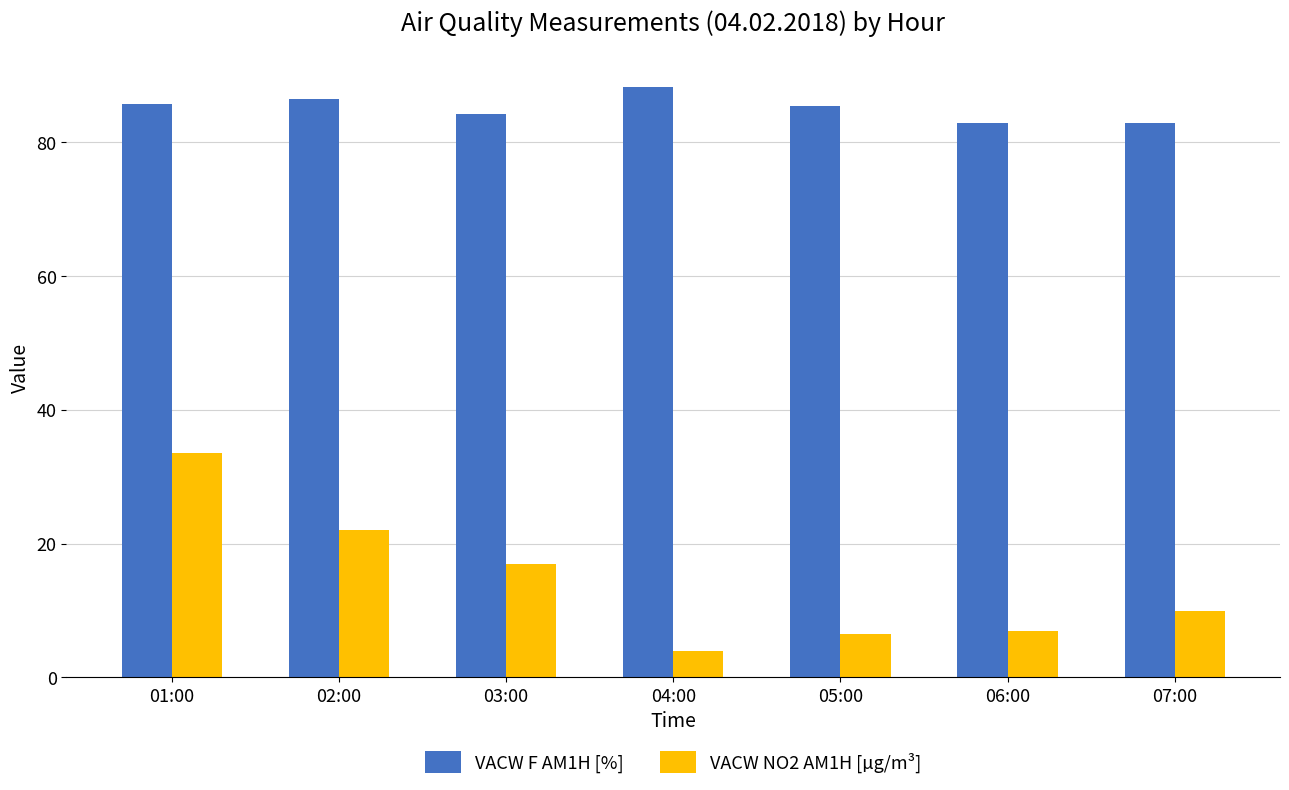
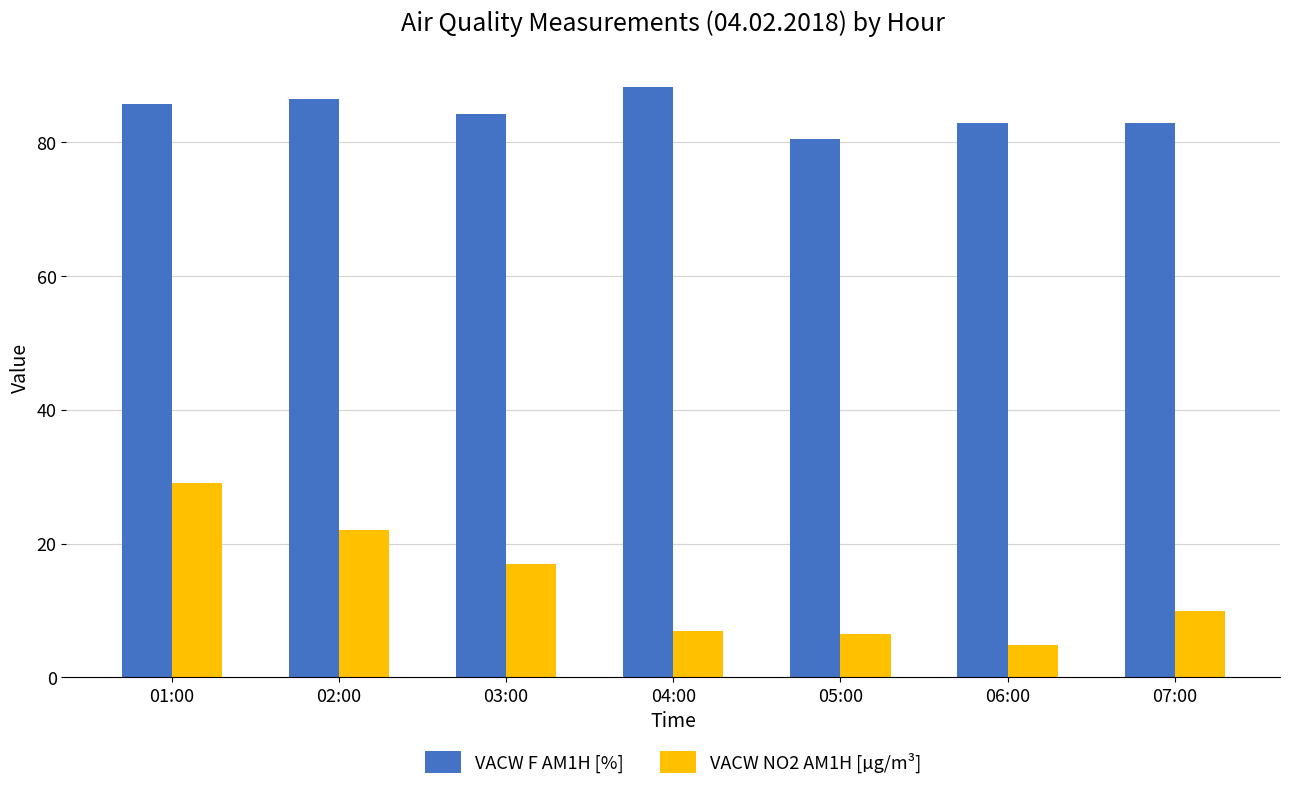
  {
    "VACW F AM1H [%]": {
      "01:00": 86,
      "02:00": 87,
      "03:00": 84,
      "04:00": 88,
-     "05:00": 85,
+     "05:00": 80,
      "06:00": 83,
      "07:00": 83
    },
    "VACW NO2 AM1H [µg/m³]": {
-     "01:00": 34,
+     "01:00": 29,
      "02:00": 22,
      "03:00": 17,
-     "04:00": 4,
+     "04:00": 7,
      "05:00": 7,
-     "06:00": 7,
+     "06:00": 5,
      "07:00": 10
    }
  }
